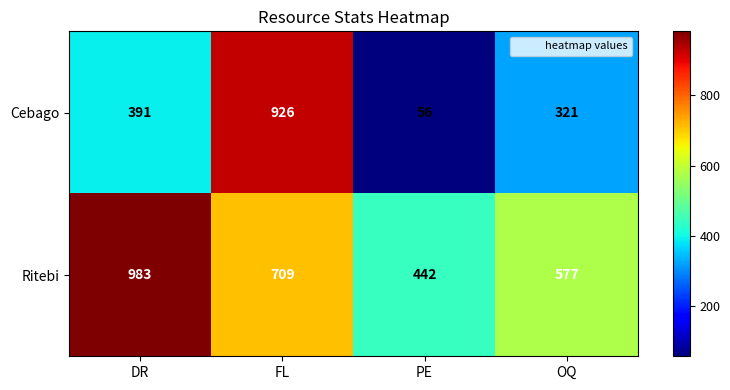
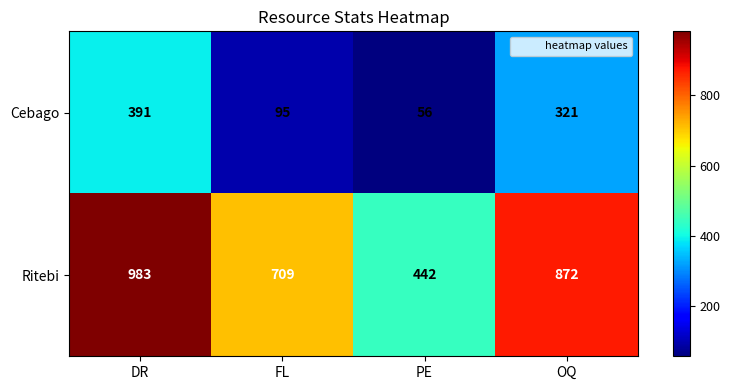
  {
    "Cebago": {
      "DR": 391,
-     "FL": 926,
+     "FL": 95,
      "PE": 56,
      "OQ": 321
    },
    "Ritebi": {
      "DR": 983,
      "FL": 709,
      "PE": 442,
-     "OQ": 577
+     "OQ": 872
    }
  }
